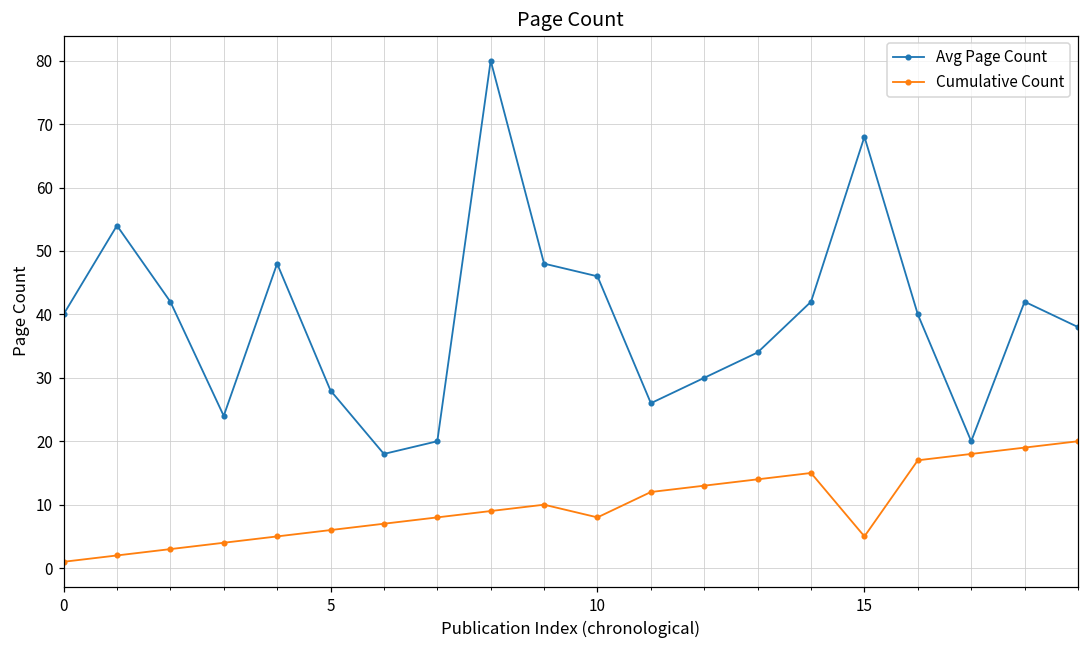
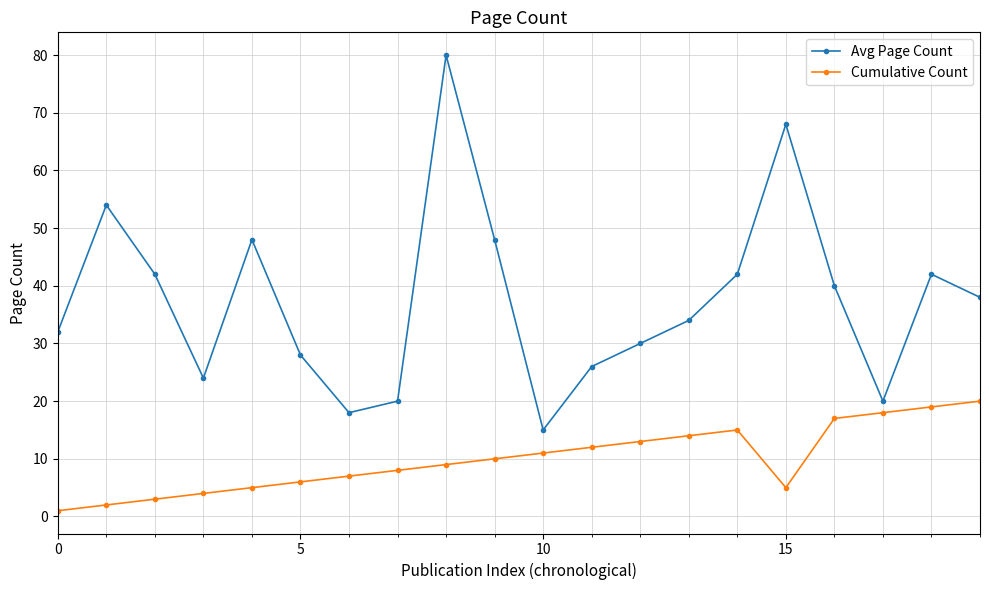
  {
    "Avg Page Count": {
-     "0": 40,
+     "0": 32,
      "5": 28,
-     "10": 46,
+     "10": 15,
      "15": 68
    },
    "Cumulative Count": {
      "0": 1,
      "5": 6,
-     "10": 8,
+     "10": 11,
      "15": 5
    }
  }
